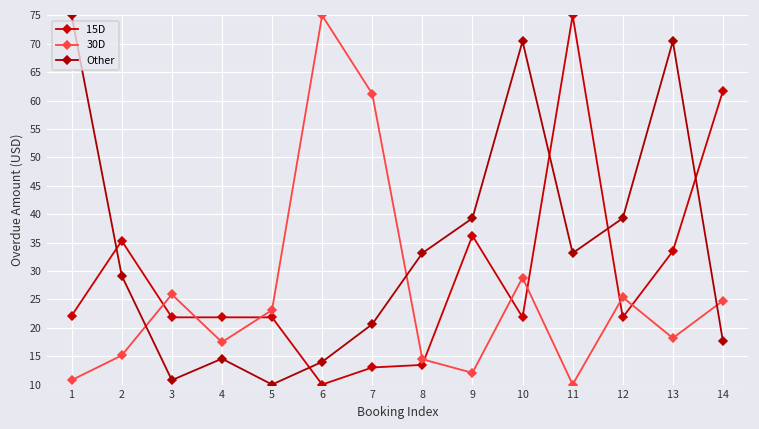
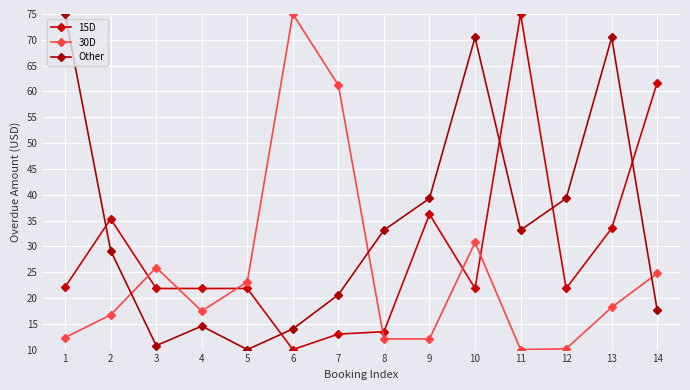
  {
    "30D": {
-     "1": 11,
-     "2": 15,
+     "1": 12,
+     "2": 17,
      "3": 26,
      "4": 17,
      "5": 23,
      "6": 75,
      "7": 61,
-     "8": 14,
+     "8": 12,
      "9": 12,
-     "10": 29,
+     "10": 31,
      "11": 10,
-     "12": 25,
+     "12": 10,
      "13": 18,
      "14": 25
    }
  }
